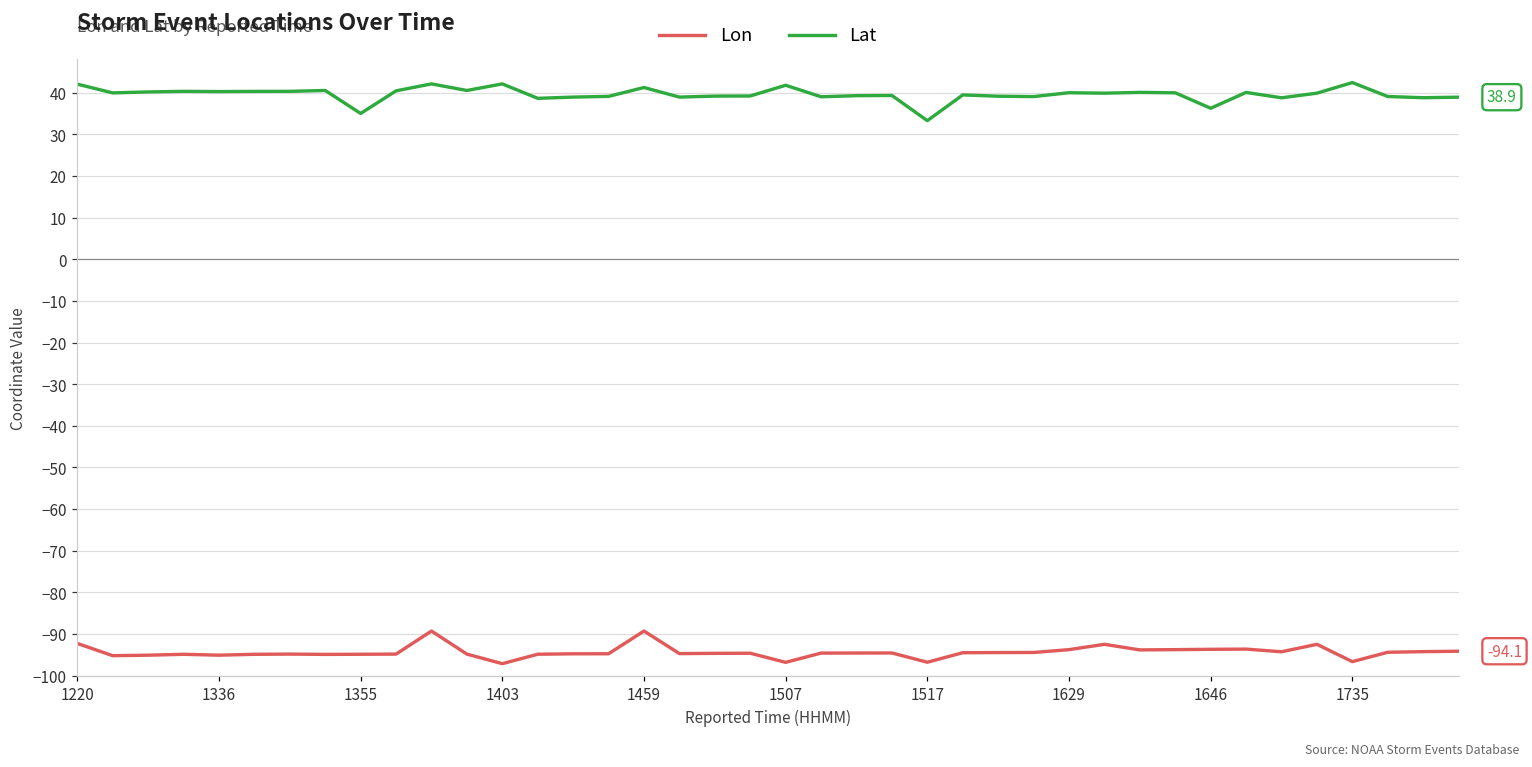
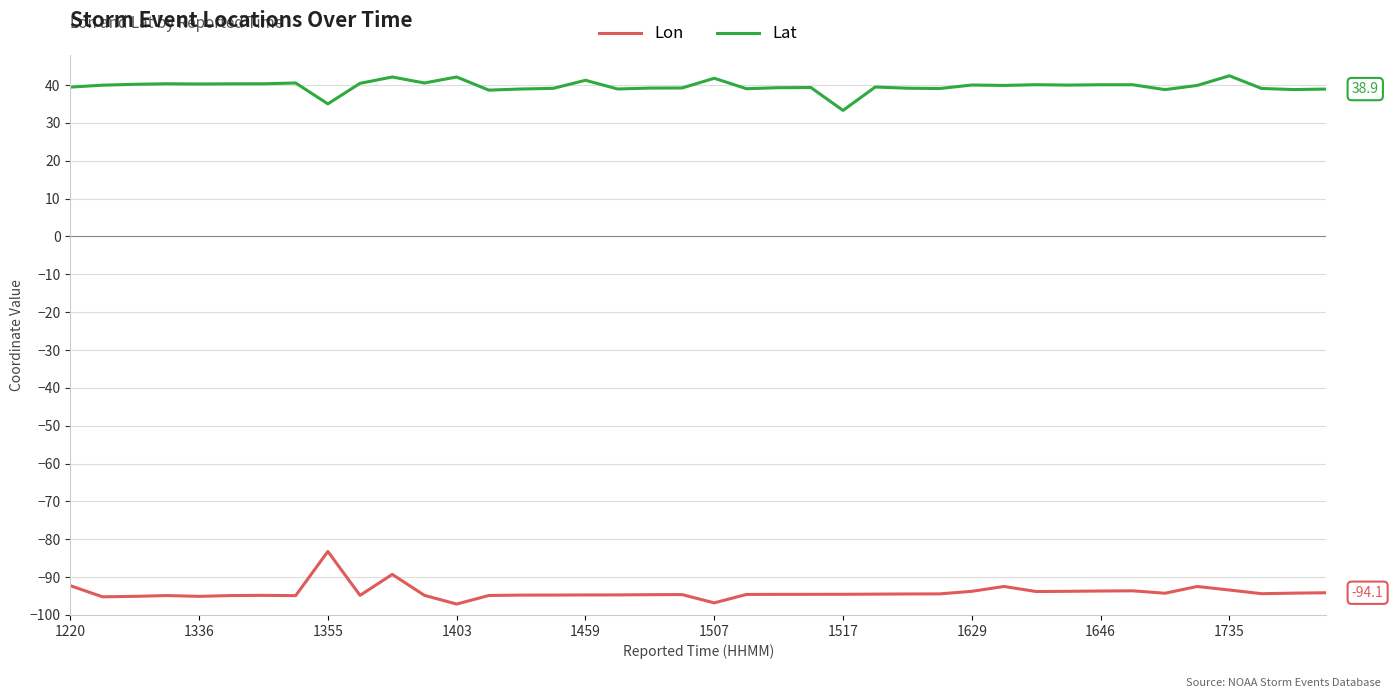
  {
    "Lon": {
      "1220": -92,
      "1336": -95,
-     "1355": -95,
+     "1355": -83,
      "1403": -97,
-     "1459": -89,
+     "1459": -95,
      "1507": -97,
-     "1517": -97,
+     "1517": -95,
      "1629": -94,
      "1646": -94,
-     "1735": -97
+     "1735": -93
    },
    "Lat": {
-     "1220": 42,
+     "1220": 39,
      "1336": 40,
      "1355": 35,
      "1403": 42,
      "1459": 41,
      "1507": 42,
      "1517": 33,
      "1629": 40,
-     "1646": 36,
+     "1646": 40,
      "1735": 42
    }
  }
